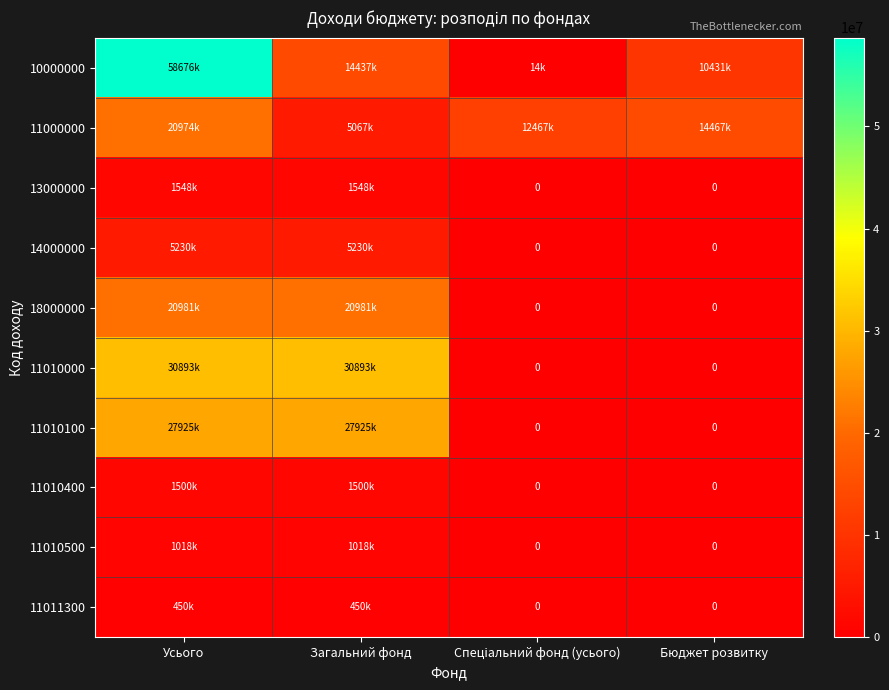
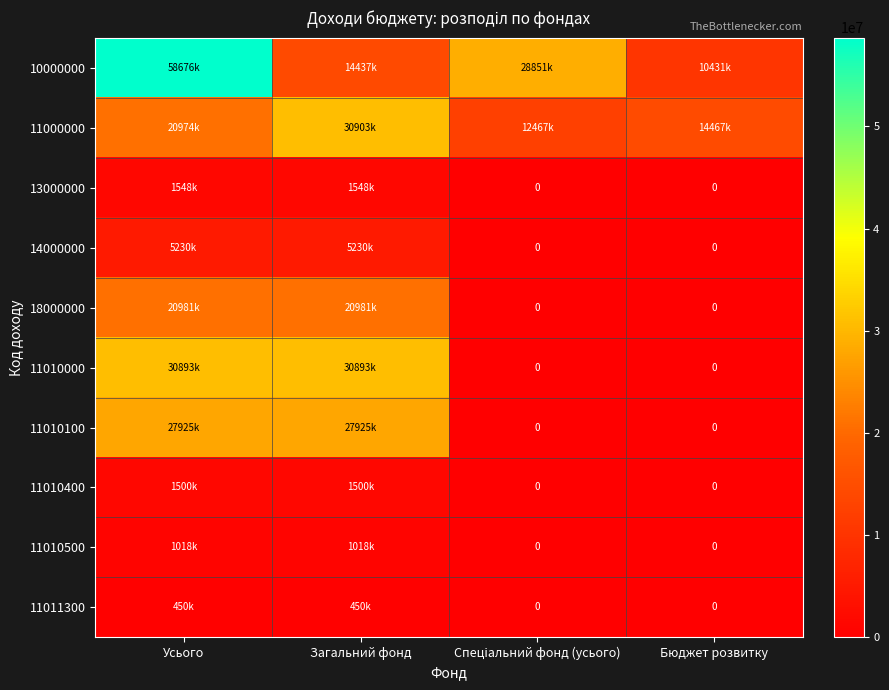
  {
    "10000000": {
      "Усього": "58676k",
      "Загальний фонд": "14437k",
-     "Спеціальний фонд (усього)": "14k",
+     "Спеціальний фонд (усього)": "28851k",
      "Бюджет розвитку": "10431k"
    },
    "11000000": {
      "Усього": "20974k",
-     "Загальний фонд": "5067k",
+     "Загальний фонд": "30903k",
      "Спеціальний фонд (усього)": "12467k",
      "Бюджет розвитку": "14467k"
    },
    "13000000": {
      "Усього": "1548k",
      "Загальний фонд": "1548k",
      "Спеціальний фонд (усього)": "0",
      "Бюджет розвитку": "0"
    },
    "14000000": {
      "Усього": "5230k",
      "Загальний фонд": "5230k",
      "Спеціальний фонд (усього)": "0",
      "Бюджет розвитку": "0"
    },
    "18000000": {
      "Усього": "20981k",
      "Загальний фонд": "20981k",
      "Спеціальний фонд (усього)": "0",
      "Бюджет розвитку": "0"
    },
    "11010000": {
      "Усього": "30893k",
      "Загальний фонд": "30893k",
      "Спеціальний фонд (усього)": "0",
      "Бюджет розвитку": "0"
    },
    "11010100": {
      "Усього": "27925k",
      "Загальний фонд": "27925k",
      "Спеціальний фонд (усього)": "0",
      "Бюджет розвитку": "0"
    },
    "11010400": {
      "Усього": "1500k",
      "Загальний фонд": "1500k",
      "Спеціальний фонд (усього)": "0",
      "Бюджет розвитку": "0"
    },
    "11010500": {
      "Усього": "1018k",
      "Загальний фонд": "1018k",
      "Спеціальний фонд (усього)": "0",
      "Бюджет розвитку": "0"
    },
    "11011300": {
      "Усього": "450k",
      "Загальний фонд": "450k",
      "Спеціальний фонд (усього)": "0",
      "Бюджет розвитку": "0"
    }
  }
